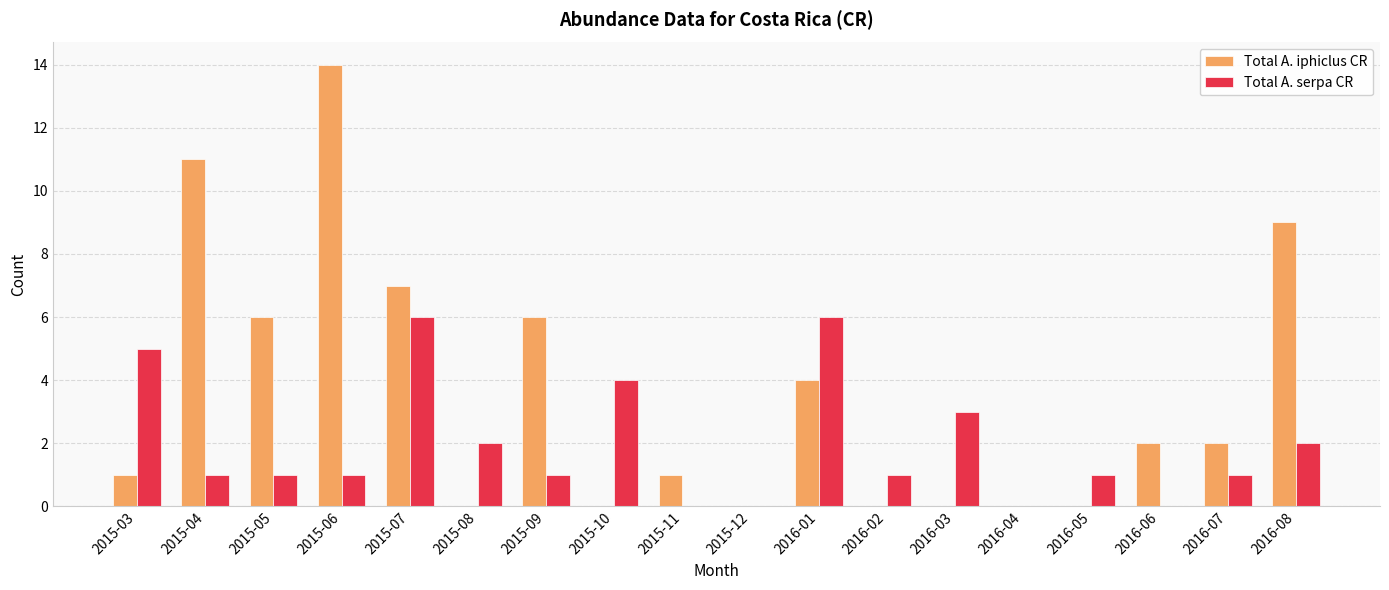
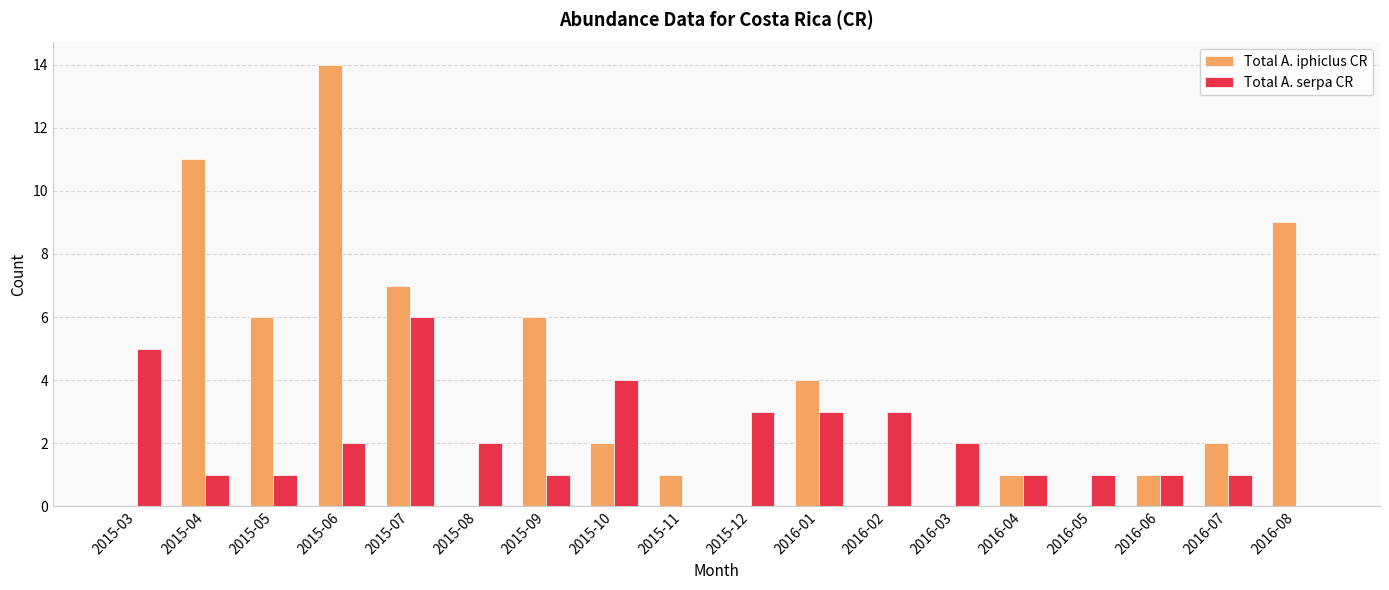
  {
    "Total A. iphiclus CR": {
-     "2015-03": 1,
+     "2015-03": 0,
      "2015-04": 11,
      "2015-05": 6,
      "2015-06": 14,
      "2015-07": 7,
      "2015-08": 0,
      "2015-09": 6,
-     "2015-10": 0,
+     "2015-10": 2,
      "2015-11": 1,
      "2015-12": 0,
      "2016-01": 4,
      "2016-02": 0,
      "2016-03": 0,
-     "2016-04": 0,
+     "2016-04": 1,
      "2016-05": 0,
-     "2016-06": 2,
+     "2016-06": 1,
      "2016-07": 2,
      "2016-08": 9
    },
    "Total A. serpa CR": {
      "2015-03": 5,
      "2015-04": 1,
      "2015-05": 1,
-     "2015-06": 1,
+     "2015-06": 2,
      "2015-07": 6,
      "2015-08": 2,
      "2015-09": 1,
      "2015-10": 4,
      "2015-11": 0,
-     "2015-12": 0,
-     "2016-01": 6,
-     "2016-02": 1,
-     "2016-03": 3,
-     "2016-04": 0,
+     "2015-12": 3,
+     "2016-01": 3,
+     "2016-02": 3,
+     "2016-03": 2,
+     "2016-04": 1,
      "2016-05": 1,
-     "2016-06": 0,
+     "2016-06": 1,
      "2016-07": 1,
-     "2016-08": 2
+     "2016-08": 0
    }
  }
